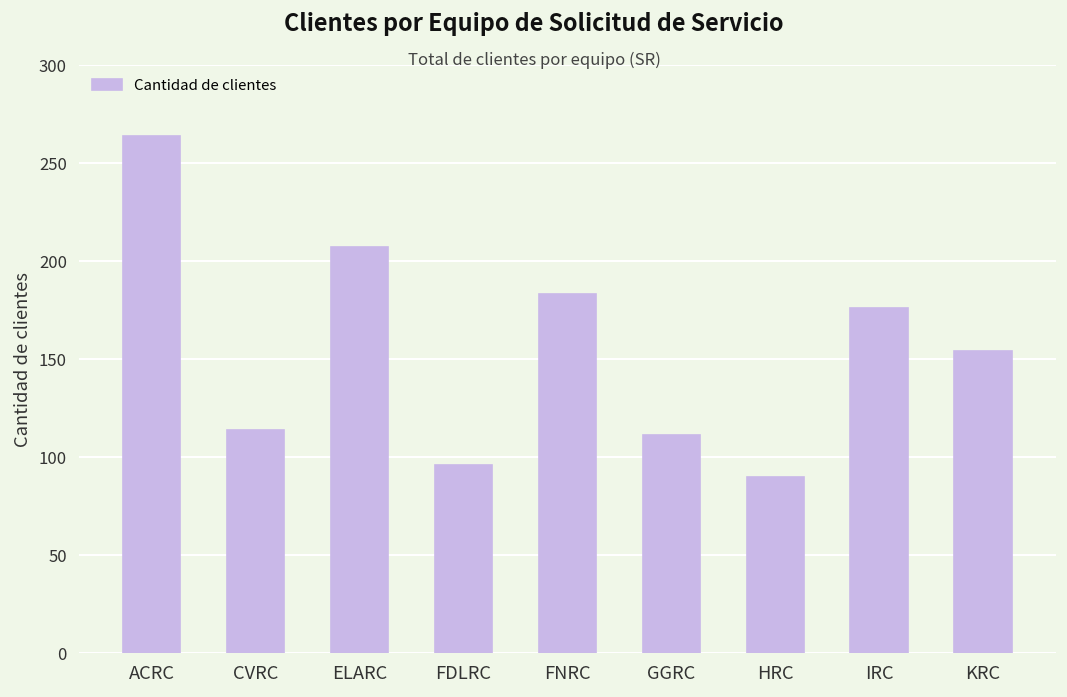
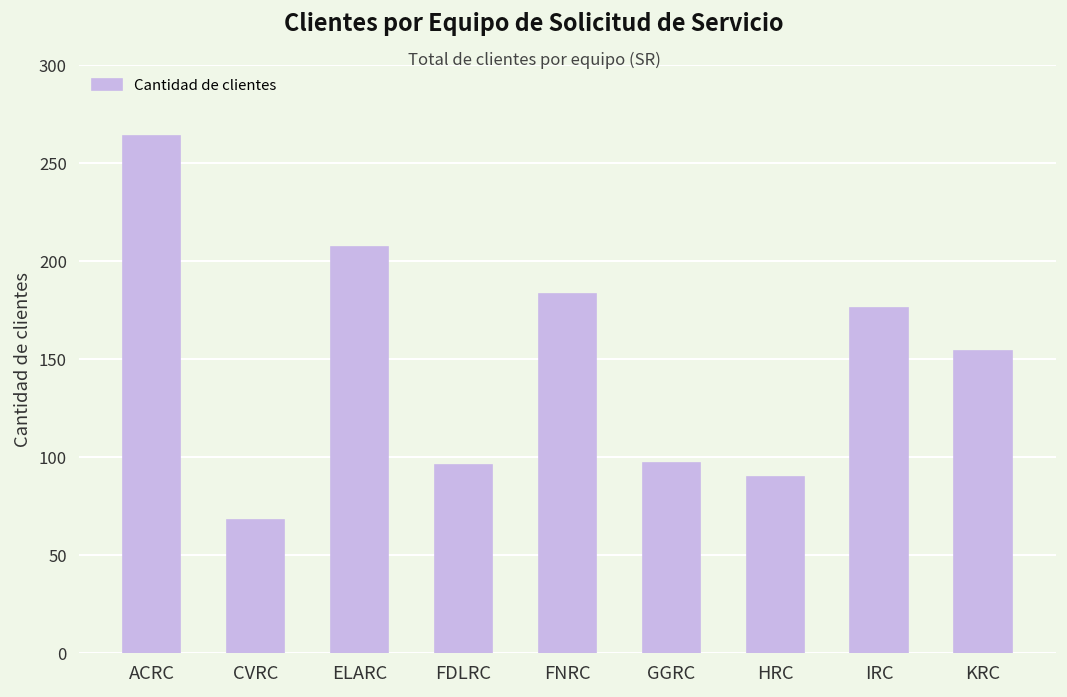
  {
    "ACRC": 264,
-   "CVRC": 114,
+   "CVRC": 68,
    "ELARC": 207,
    "FDLRC": 96,
    "FNRC": 183,
-   "GGRC": 111,
+   "GGRC": 97,
    "HRC": 90,
    "IRC": 176,
    "KRC": 154
  }
